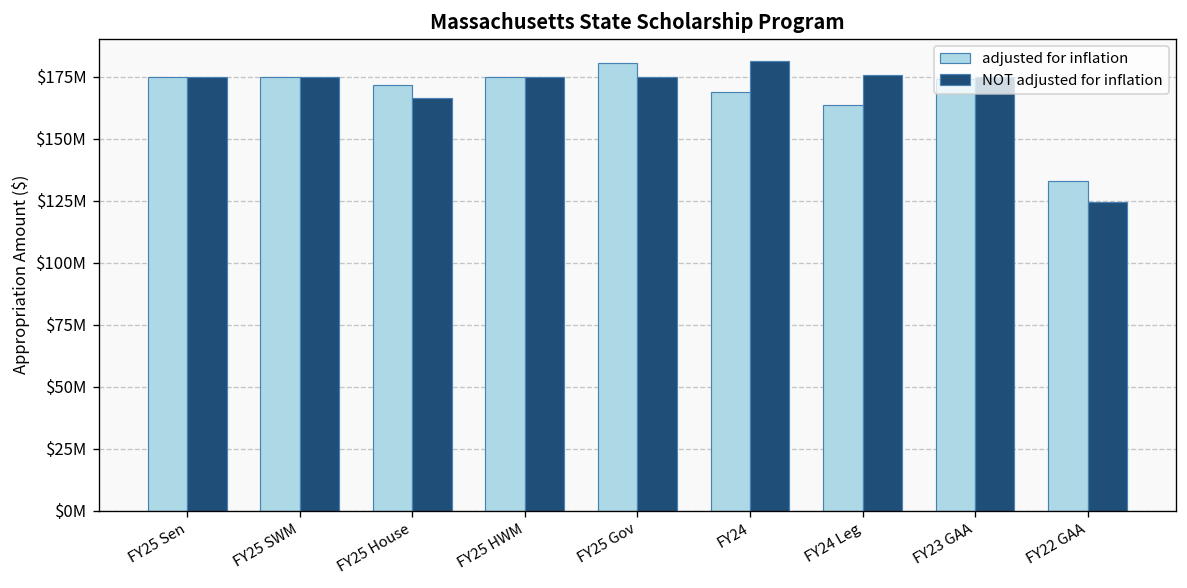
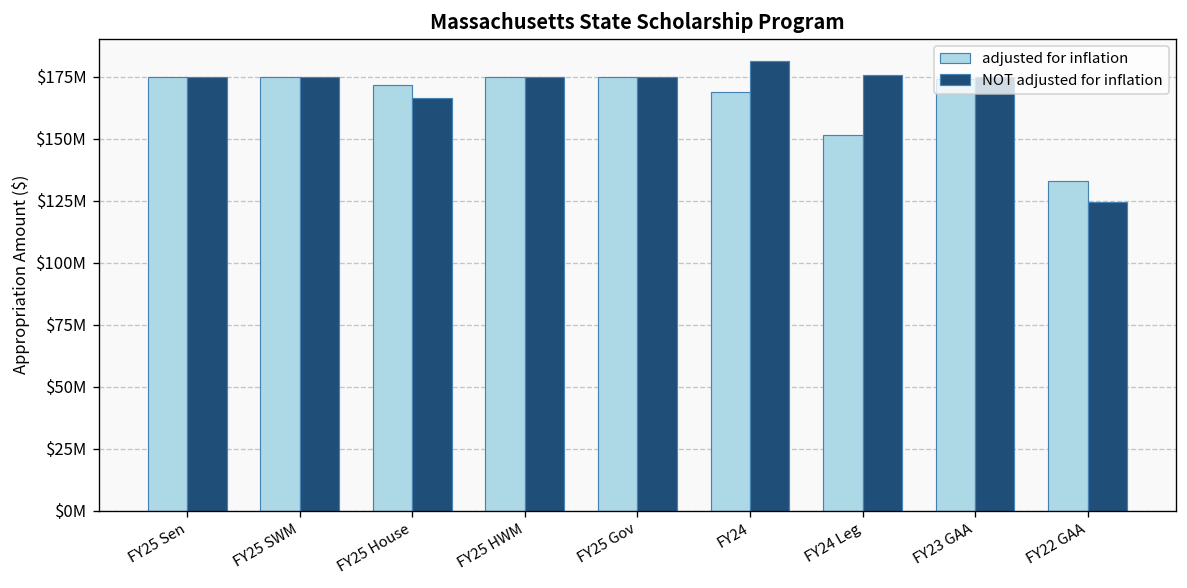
  {
    "adjusted for inflation": {
      "FY25 Sen": "$175000000",
      "FY25 SWM": "$175000000",
      "FY25 House": "$172000000",
      "FY25 HWM": "$175000000",
-     "FY25 Gov": "$180000000",
+     "FY25 Gov": "$175000000",
      "FY24": "$169000000",
-     "FY24 Leg": "$164000000",
+     "FY24 Leg": "$152000000",
      "FY22 GAA": "$133000000"
    },
    "NOT adjusted for inflation": {
      "FY25 Sen": "$175000000",
      "FY25 SWM": "$175000000",
      "FY25 House": "$166000000",
      "FY25 HWM": "$175000000",
      "FY25 Gov": "$175000000",
      "FY24": "$181000000",
      "FY24 Leg": "$176000000",
      "FY22 GAA": "$124000000"
    }
  }
